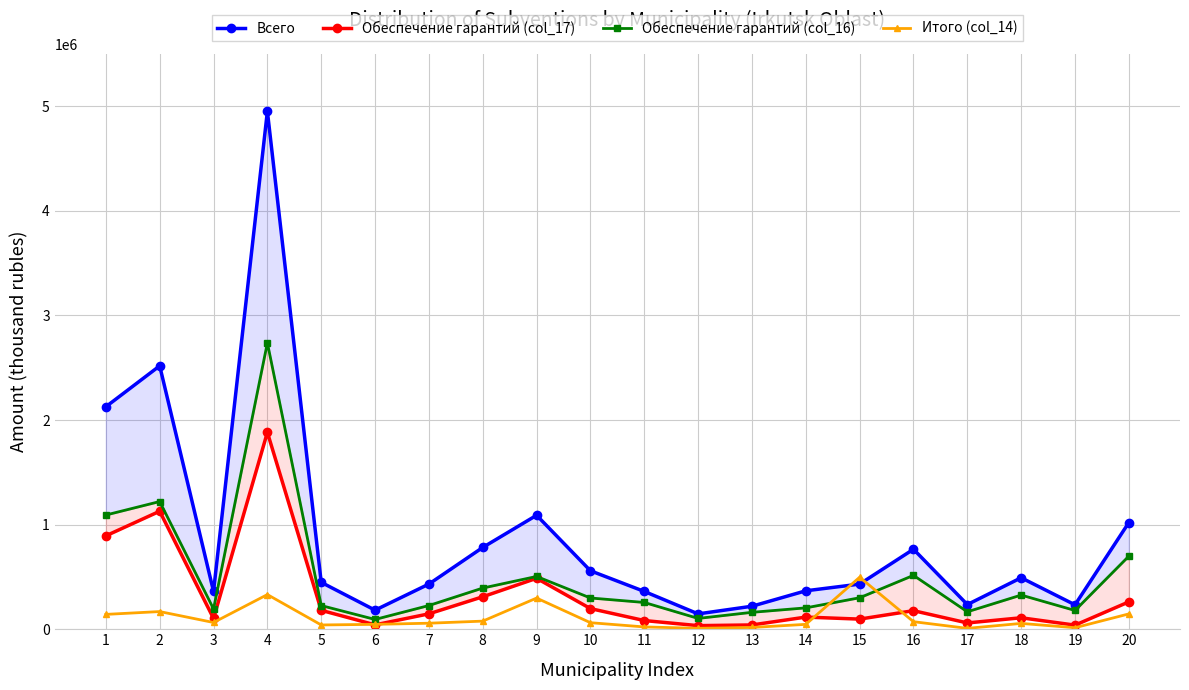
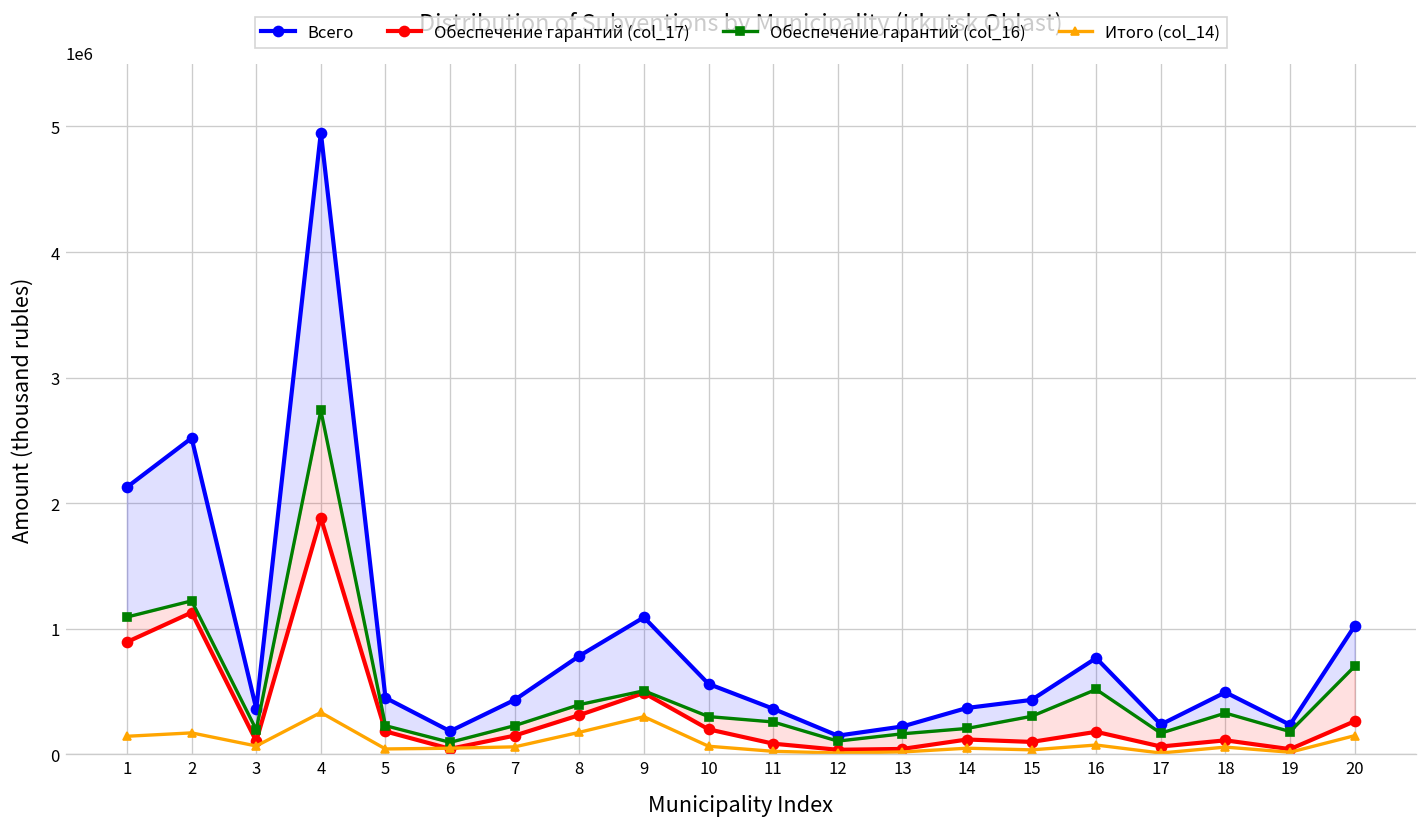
  {
    "Всего": {
      "1": 2130000,
      "2": 2520000,
      "3": 360000,
      "4": 4950000,
      "5": 450000,
      "6": 180000,
      "7": 430000,
      "8": 780000,
      "9": 1090000,
      "10": 560000,
      "11": 360000,
      "12": 150000,
      "13": 220000,
      "14": 370000,
      "15": 430000,
      "16": 770000,
      "17": 240000,
      "18": 490000,
      "19": 230000,
      "20": 1020000
    },
    "Обеспечение гарантий (col_17)": {
      "1": 890000,
      "2": 1130000,
      "3": 100000,
      "4": 1880000,
      "5": 180000,
      "7": 150000,
      "8": 310000,
      "10": 200000,
      "11": 80000,
      "12": 30000,
      "14": 120000,
      "15": 100000,
      "16": 180000,
      "17": 60000,
      "18": 110000,
      "19": 40000,
      "20": 260000
    },
    "Обеспечение гарантий (col_16)": {
      "1": 1090000,
      "2": 1220000,
      "3": 190000,
      "4": 2740000,
      "5": 230000,
      "6": 90000,
      "7": 230000,
      "8": 390000,
      "10": 300000,
      "11": 260000,
      "12": 100000,
      "13": 160000,
      "14": 200000,
      "15": 300000,
      "16": 520000,
      "17": 170000,
      "18": 330000,
      "19": 180000,
      "20": 700000
    },
    "Итого (col_14)": {
      "1": 140000,
      "2": 170000,
      "3": 60000,
      "4": 330000,
      "5": 40000,
      "7": 60000,
-     "8": 80000,
+     "8": 170000,
      "9": 300000,
      "10": 60000,
      "11": 20000,
      "12": 10000,
      "14": 50000,
-     "15": 500000,
+     "15": 30000,
      "16": 70000,
      "17": 10000,
      "18": 60000,
      "19": 10000,
      "20": 150000
    }
  }
